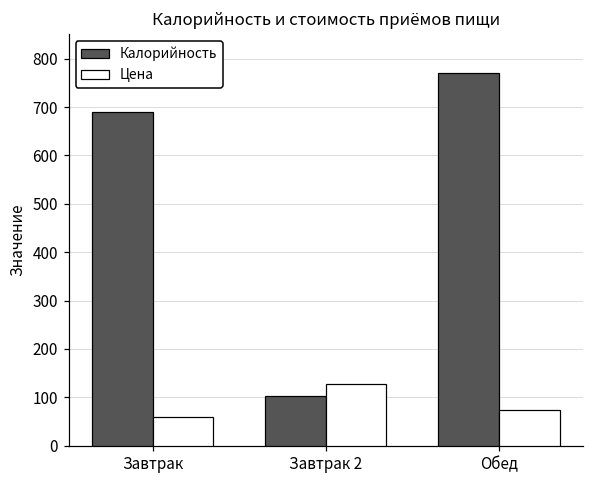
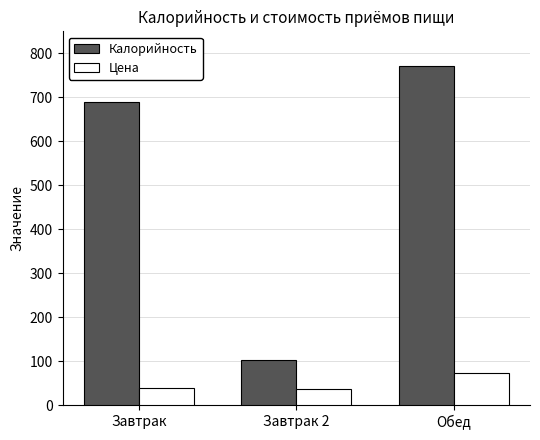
  {
    "Калорийность": {
      "Завтрак": 690,
      "Завтрак 2": 100,
      "Обед": 770
    },
    "Цена": {
-     "Завтрак": 60,
-     "Завтрак 2": 130,
+     "Завтрак": 40,
+     "Завтрак 2": 40,
      "Обед": 70
    }
  }
